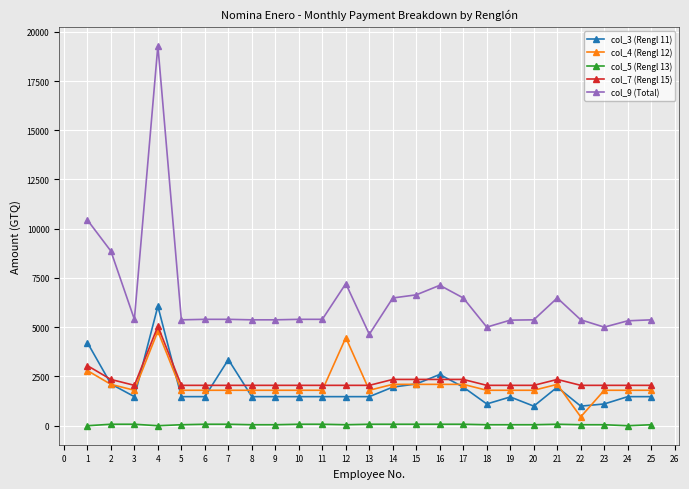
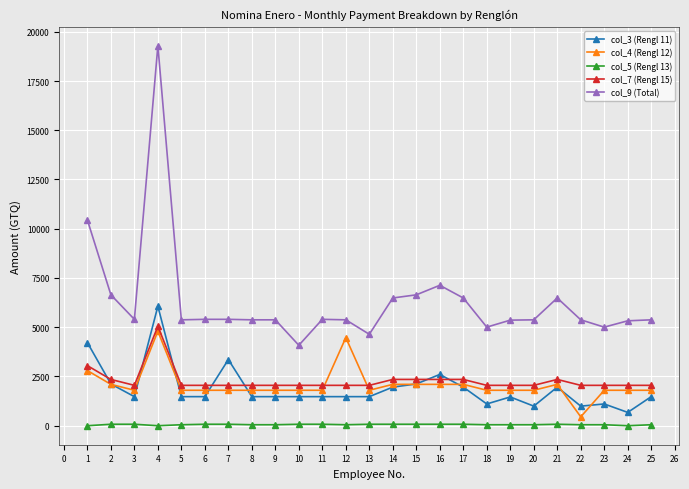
  {
    "col_3 (Rengl 11)": {
      "1": 4200,
      "3": 1500,
      "4": 6100,
      "5": 1500,
      "6": 1500,
      "7": 3400,
      "8": 1500,
      "9": 1500,
      "10": 1500,
      "11": 1500,
      "12": 1500,
      "13": 1500,
      "14": 2000,
      "16": 2600,
      "17": 2000,
      "18": 1100,
      "19": 1500,
      "20": 1000,
      "21": 2000,
      "22": 1000,
      "23": 1100,
-     "24": 1500,
+     "24": 700,
      "25": 1500
    },
    "col_4 (Rengl 12)": {
      "1": 2800,
      "3": 1800,
      "4": 4800,
      "5": 1800,
      "6": 1800,
      "7": 1800,
      "8": 1800,
      "9": 1800,
      "10": 1800,
      "11": 1800,
      "12": 4500,
      "13": 1800,
      "14": 2100,
      "16": 2100,
      "17": 2100,
      "18": 1800,
      "19": 1800,
      "20": 1800,
      "21": 2100,
      "22": 500,
      "23": 1800,
      "24": 1800,
      "25": 1800
    },
    "col_5 (Rengl 13)": {
      "1": 0,
      "2": 100,
      "3": 100,
      "4": 0,
      "5": 100,
      "6": 100,
      "7": 100,
      "8": 100,
      "9": 100,
      "10": 100,
      "11": 100,
      "12": 100,
      "13": 100,
      "14": 100,
      "15": 100,
      "16": 100,
      "17": 100,
      "18": 100,
      "19": 100,
      "20": 100,
      "21": 100,
      "22": 100,
      "23": 100,
      "24": 0,
      "25": 100
    },
    "col_7 (Rengl 15)": {
      "1": 3100,
      "2": 2400,
      "3": 2100,
      "4": 5100,
      "5": 2100,
      "6": 2100,
      "7": 2100,
      "8": 2100,
      "9": 2100,
      "10": 2100,
      "11": 2100,
      "12": 2100,
      "13": 2100,
      "14": 2400,
      "15": 2400,
      "16": 2400,
      "17": 2400,
      "18": 2100,
      "19": 2100,
      "20": 2100,
      "21": 2400,
      "22": 2100,
      "23": 2100,
      "24": 2100,
      "25": 2100
    },
    "col_9 (Total)": {
      "1": 10400,
-     "2": 8900,
+     "2": 6600,
      "3": 5400,
      "4": 19300,
      "5": 5400,
      "6": 5400,
      "7": 5400,
      "8": 5400,
      "9": 5400,
-     "10": 5400,
+     "10": 4100,
      "11": 5400,
-     "12": 7200,
+     "12": 5400,
      "13": 4600,
      "14": 6500,
      "15": 6600,
      "16": 7100,
      "17": 6500,
      "18": 5000,
      "19": 5400,
      "20": 5400,
      "21": 6500,
      "22": 5400,
      "23": 5000,
      "24": 5300,
      "25": 5400
    }
  }
